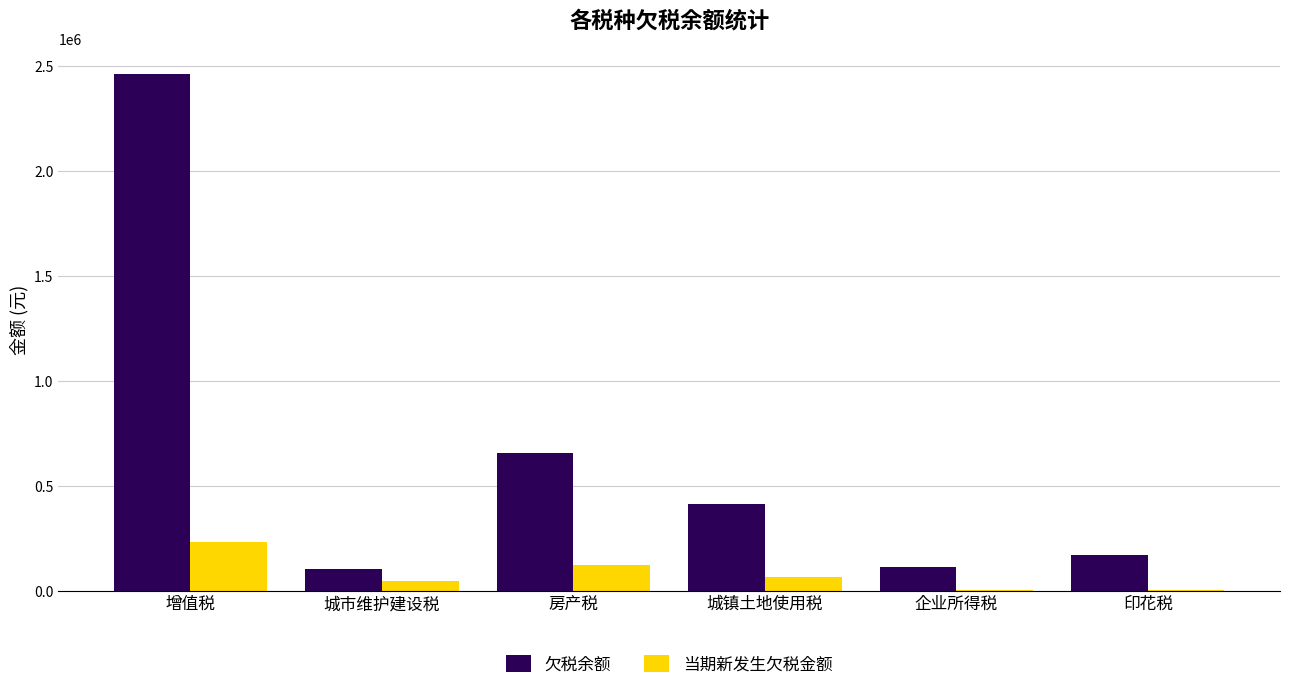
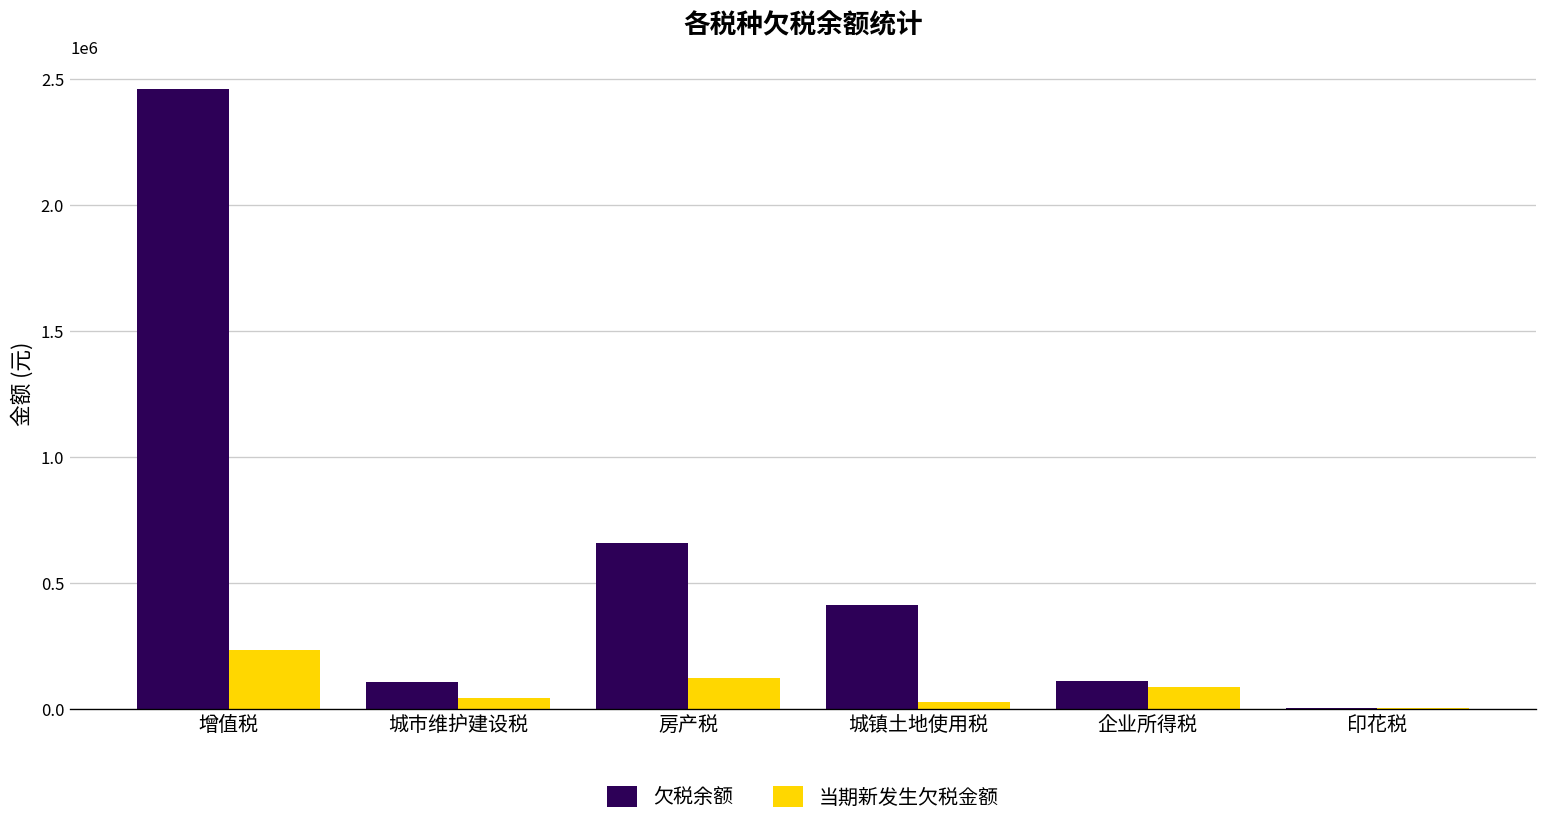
  {
    "欠税余额": {
      "增值税": 2460000,
      "城市维护建设税": 100000,
      "房产税": 660000,
      "城镇土地使用税": 410000,
      "企业所得税": 110000,
-     "印花税": 170000
+     "印花税": 0
    },
    "当期新发生欠税金额": {
      "增值税": 230000,
      "城市维护建设税": 40000,
      "房产税": 120000,
-     "城镇土地使用税": 60000,
-     "企业所得税": 0
+     "城镇土地使用税": 30000,
+     "企业所得税": 90000
    }
  }
